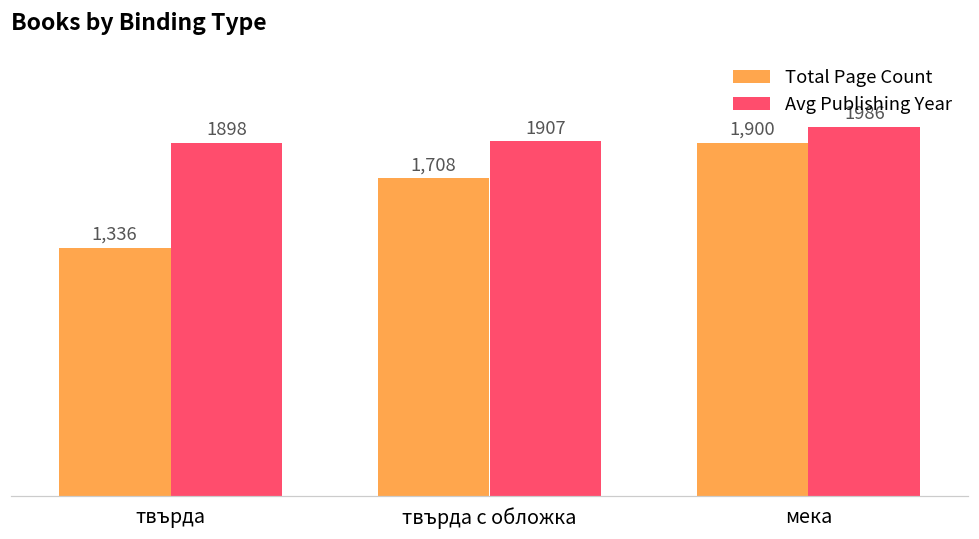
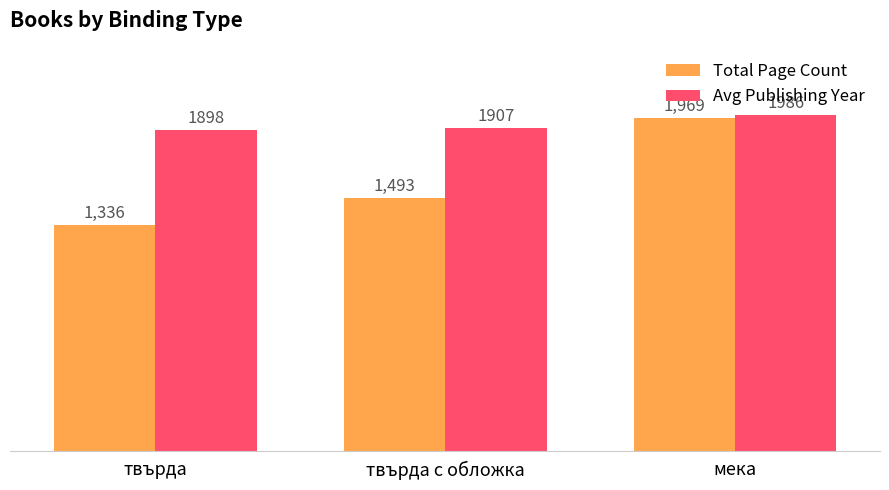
  {
    "Total Page Count": {
      "твърда": "1,336",
-     "твърда с обложка": "1,708",
-     "мека": "1,900"
+     "твърда с обложка": "1,493",
+     "мека": "1,969"
    },
    "Avg Publishing Year": {
      "твърда": "1898",
      "твърда с обложка": "1907",
      "мека": "1986"
    }
  }
